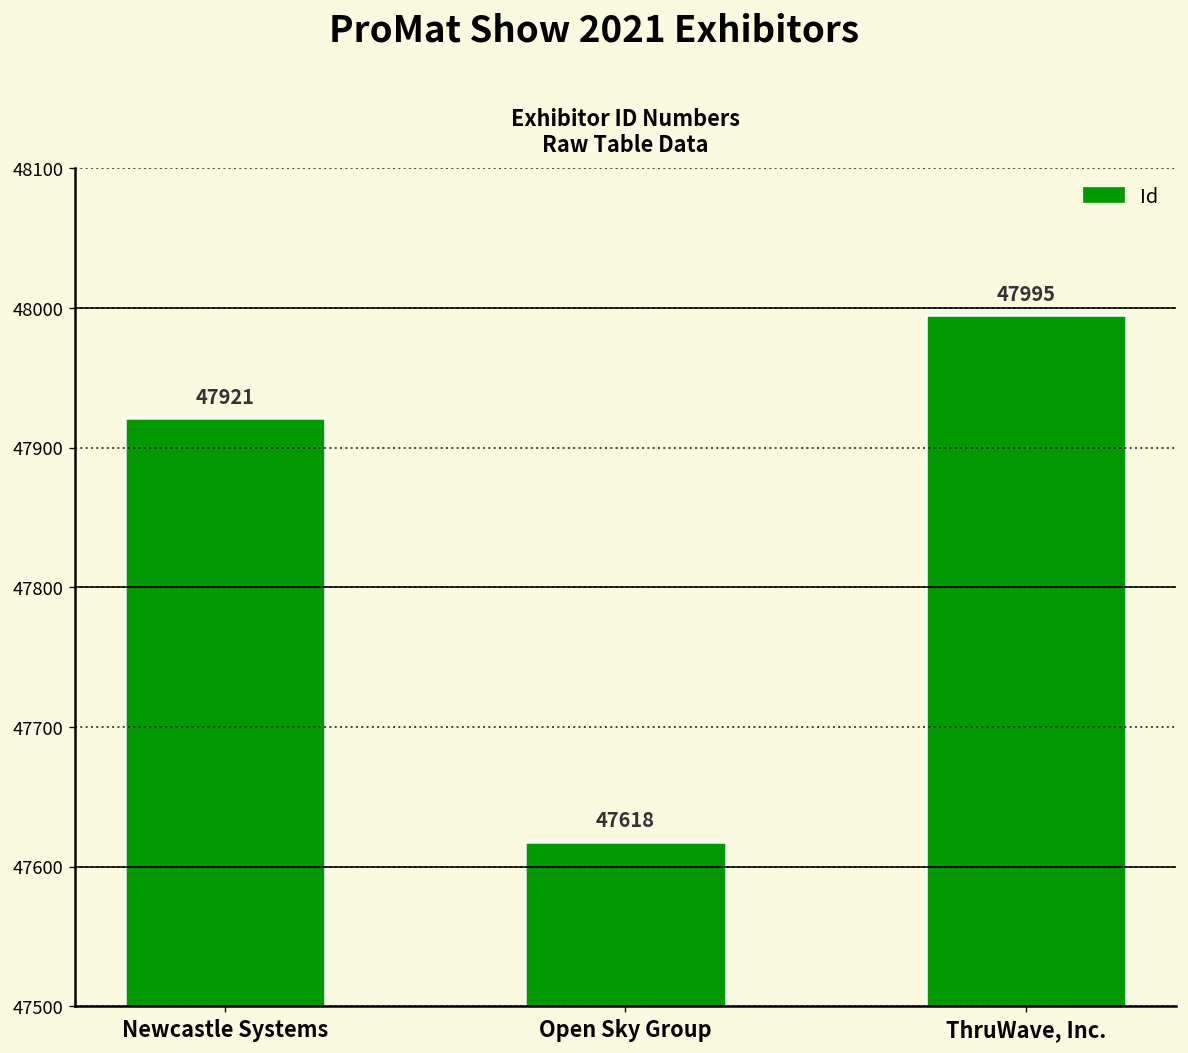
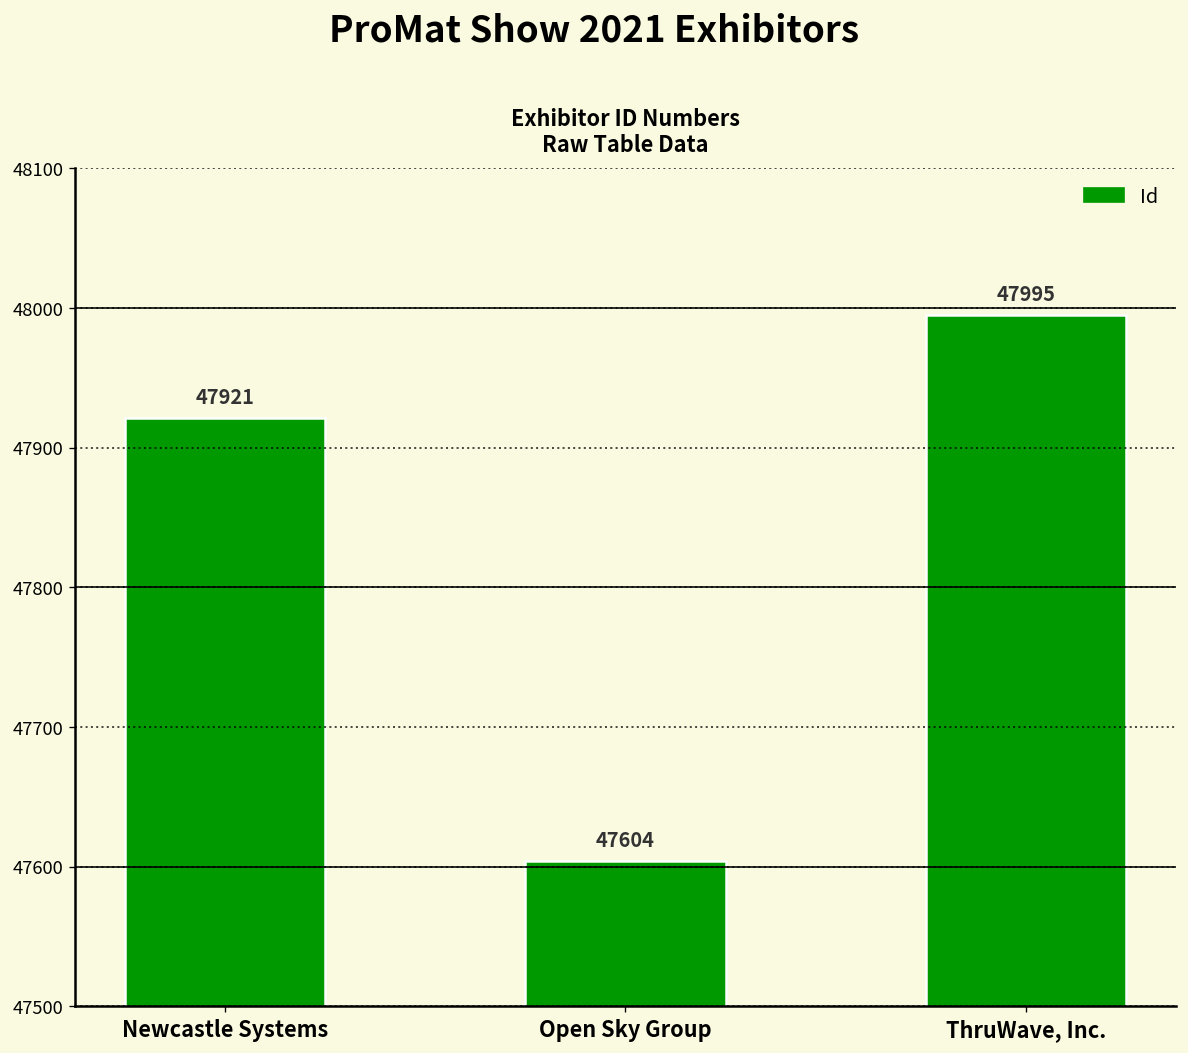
  {
    "Newcastle Systems": 47921,
-   "Open Sky Group": 47618,
+   "Open Sky Group": 47604,
    "ThruWave, Inc.": 47995
  }
